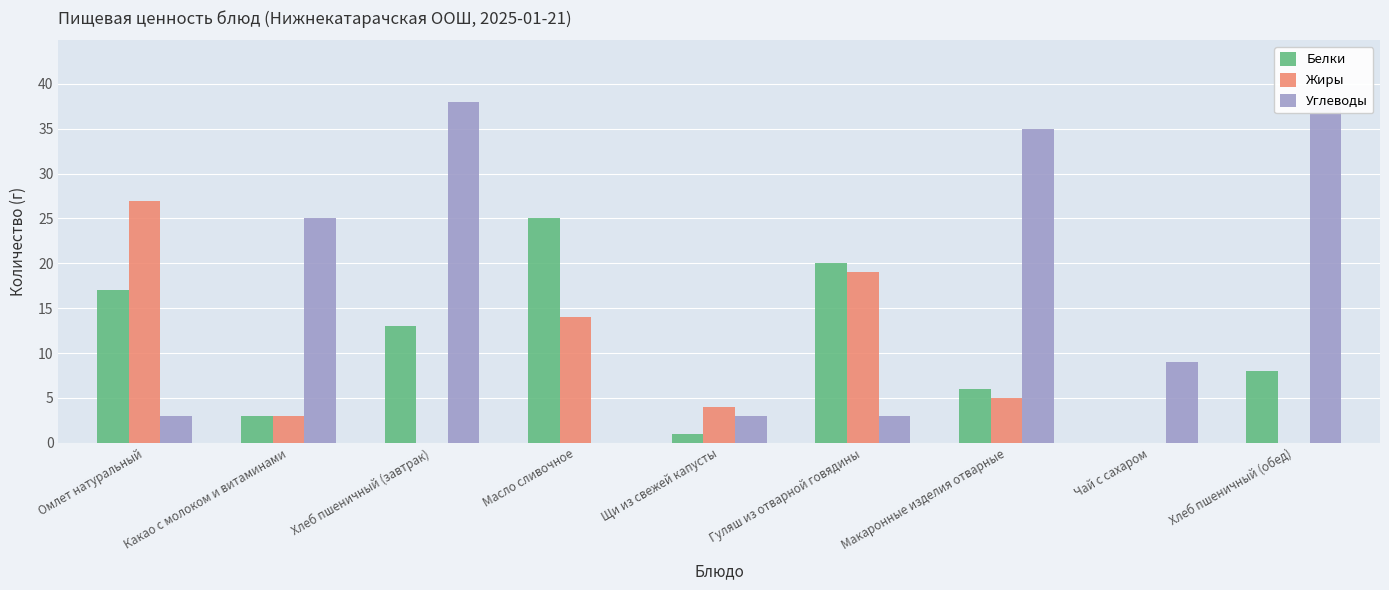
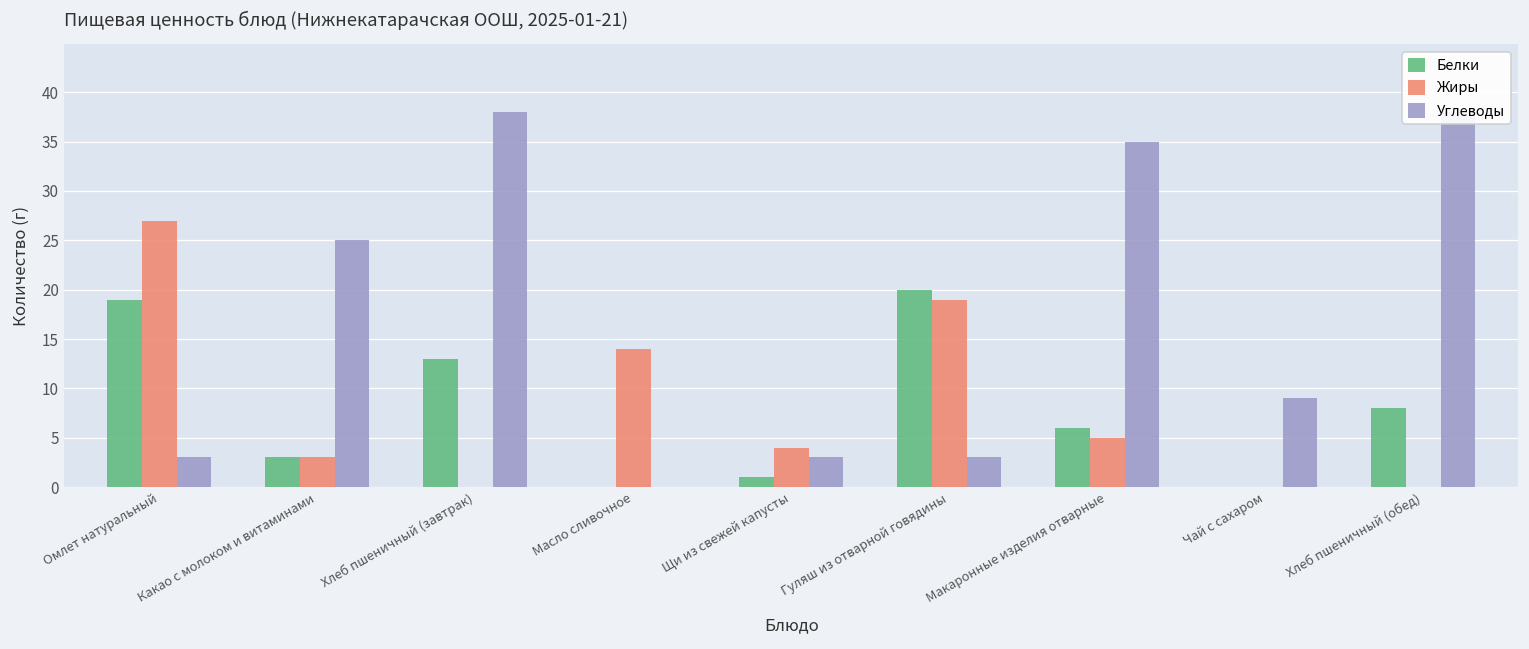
  {
    "Белки": {
-     "Омлет натуральный": 17,
+     "Омлет натуральный": 19,
      "Какао с молоком и витаминами": 3,
      "Хлеб пшеничный (завтрак)": 13,
-     "Масло сливочное": 25,
+     "Масло сливочное": 0,
      "Щи из свежей капусты": 1,
      "Гуляш из отварной говядины": 20,
      "Макаронные изделия отварные": 6,
      "Чай с сахаром": 0,
      "Хлеб пшеничный (обед)": 8
    },
    "Жиры": {
      "Омлет натуральный": 27,
      "Какао с молоком и витаминами": 3,
      "Хлеб пшеничный (завтрак)": 0,
      "Масло сливочное": 14,
      "Щи из свежей капусты": 4,
      "Гуляш из отварной говядины": 19,
      "Макаронные изделия отварные": 5,
      "Чай с сахаром": 0,
      "Хлеб пшеничный (обед)": 0
    },
    "Углеводы": {
      "Омлет натуральный": 3,
      "Какао с молоком и витаминами": 25,
      "Хлеб пшеничный (завтрак)": 38,
      "Масло сливочное": 0,
      "Щи из свежей капусты": 3,
      "Гуляш из отварной говядины": 3,
      "Макаронные изделия отварные": 35,
      "Чай с сахаром": 9
    }
  }
